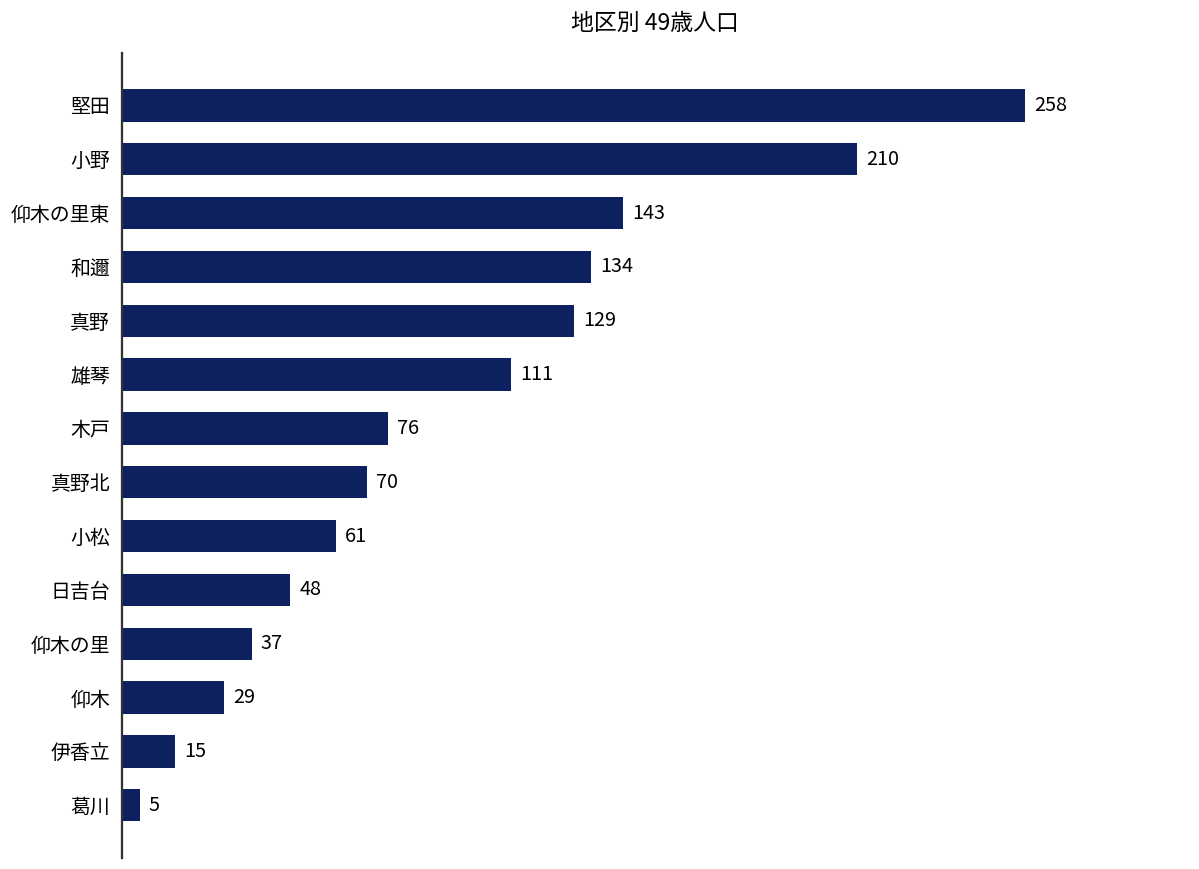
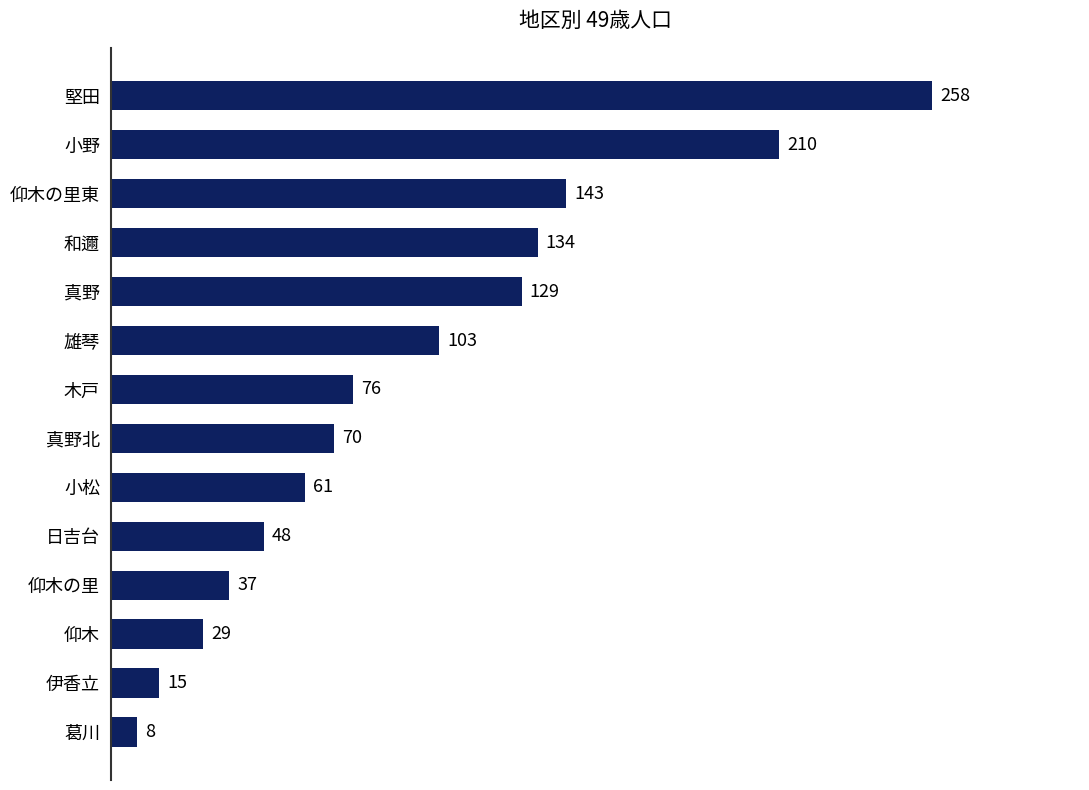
  {
    "堅田": 258,
    "小野": 210,
    "仰木の里東": 143,
    "和邇": 134,
    "真野": 129,
-   "雄琴": 111,
+   "雄琴": 103,
    "木戸": 76,
    "真野北": 70,
    "小松": 61,
    "日吉台": 48,
    "仰木の里": 37,
    "仰木": 29,
    "伊香立": 15,
-   "葛川": 5
+   "葛川": 8
  }
